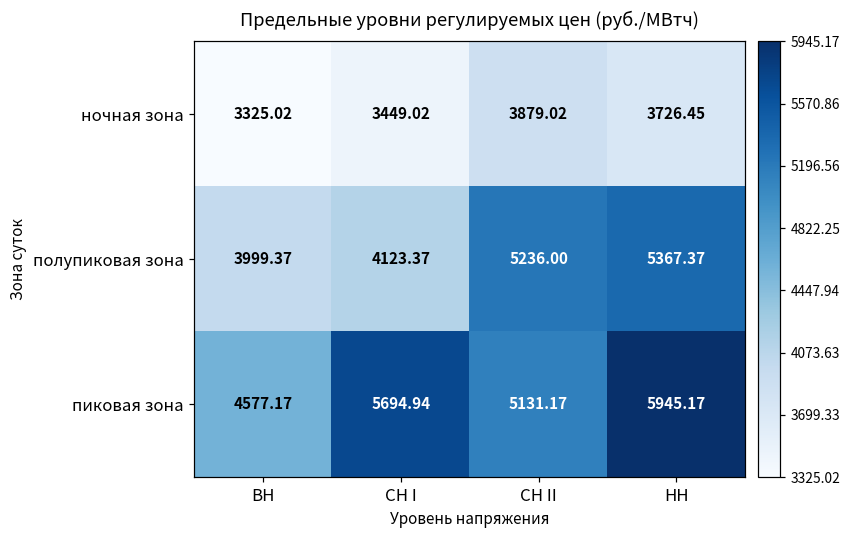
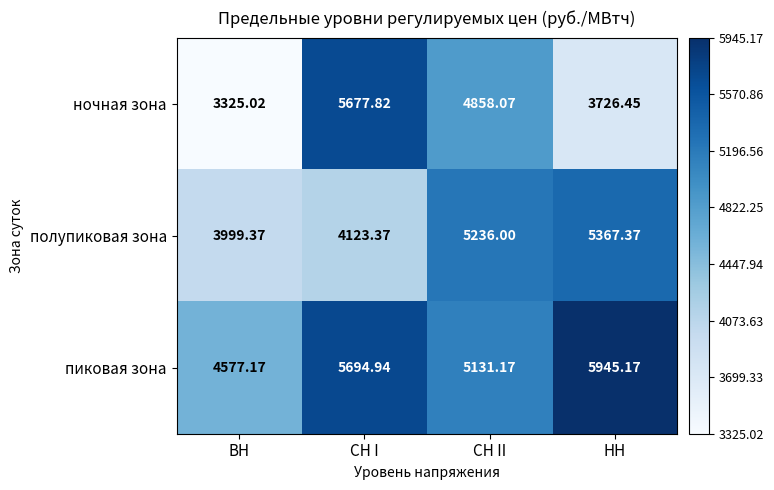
  {
    "ночная зона": {
      "ВН": 3325.02,
-     "СН I": 3449.02,
-     "СН II": 3879.02,
+     "СН I": 5677.82,
+     "СН II": 4858.07,
      "НН": 3726.45
    },
    "полупиковая зона": {
      "ВН": 3999.37,
      "СН I": 4123.37,
      "СН II": 5236.00,
      "НН": 5367.37
    },
    "пиковая зона": {
      "ВН": 4577.17,
      "СН I": 5694.94,
      "СН II": 5131.17,
      "НН": 5945.17
    }
  }
